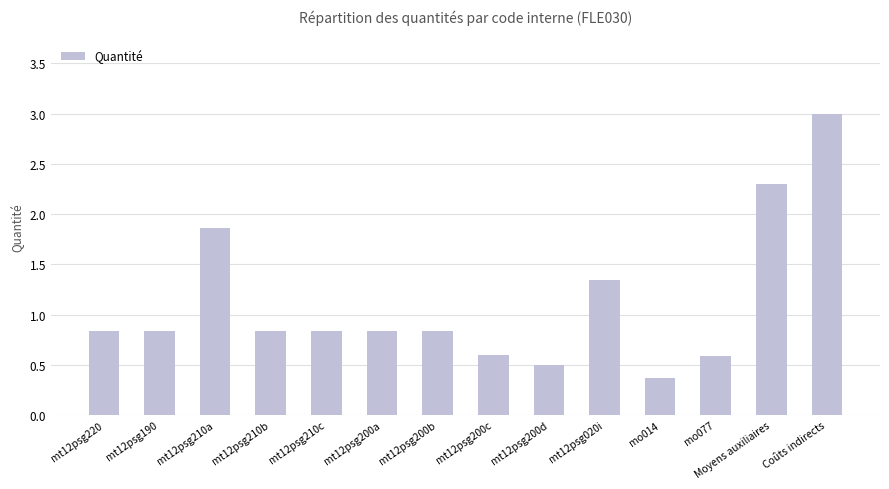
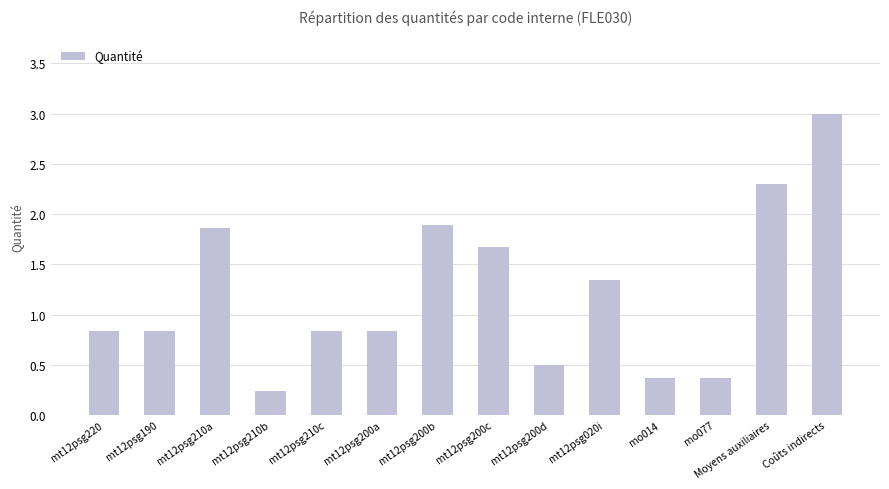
  {
    "mt12psg220": 0.84,
    "mt12psg190": 0.84,
    "mt12psg210a": 1.86,
-   "mt12psg210b": 0.84,
+   "mt12psg210b": 0.24,
    "mt12psg210c": 0.84,
    "mt12psg200a": 0.84,
-   "mt12psg200b": 0.84,
-   "mt12psg200c": 0.60,
+   "mt12psg200b": 1.89,
+   "mt12psg200c": 1.67,
    "mt12psg200d": 0.50,
    "mt12psg020i": 1.34,
    "mo014": 0.37,
-   "mo077": 0.59,
+   "mo077": 0.37,
    "Moyens auxiliaires": 2.30,
    "Coûts indirects": 3.00
  }
